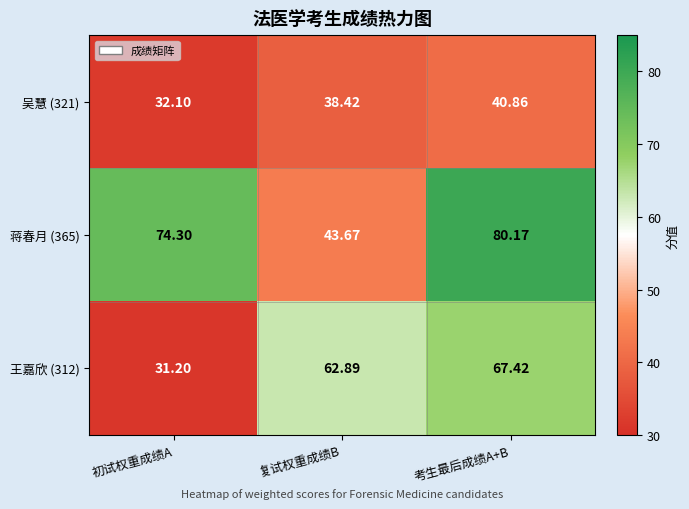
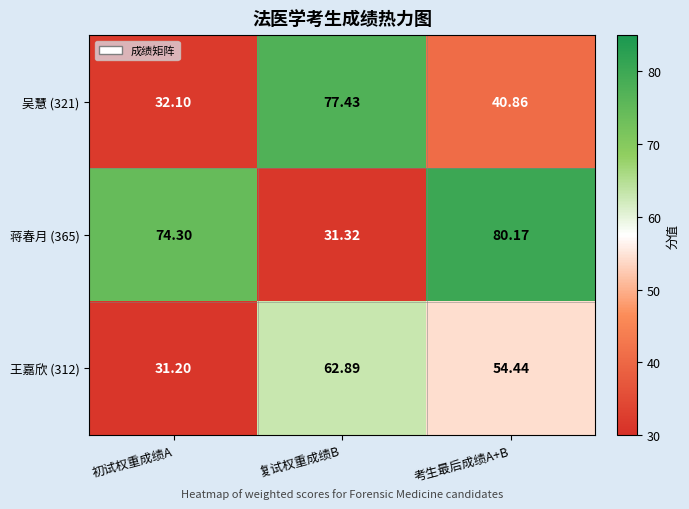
  {
    "吴慧 (321)": {
      "初试权重成绩A": 32.10,
-     "复试权重成绩B": 38.42,
+     "复试权重成绩B": 77.43,
      "考生最后成绩A+B": 40.86
    },
    "蒋春月 (365)": {
      "初试权重成绩A": 74.30,
-     "复试权重成绩B": 43.67,
+     "复试权重成绩B": 31.32,
      "考生最后成绩A+B": 80.17
    },
    "王嘉欣 (312)": {
      "初试权重成绩A": 31.20,
      "复试权重成绩B": 62.89,
-     "考生最后成绩A+B": 67.42
+     "考生最后成绩A+B": 54.44
    }
  }
